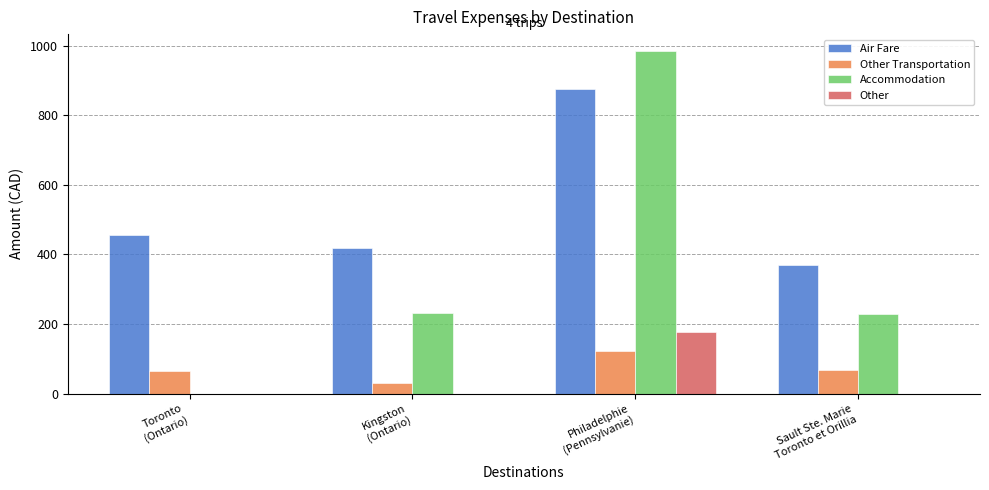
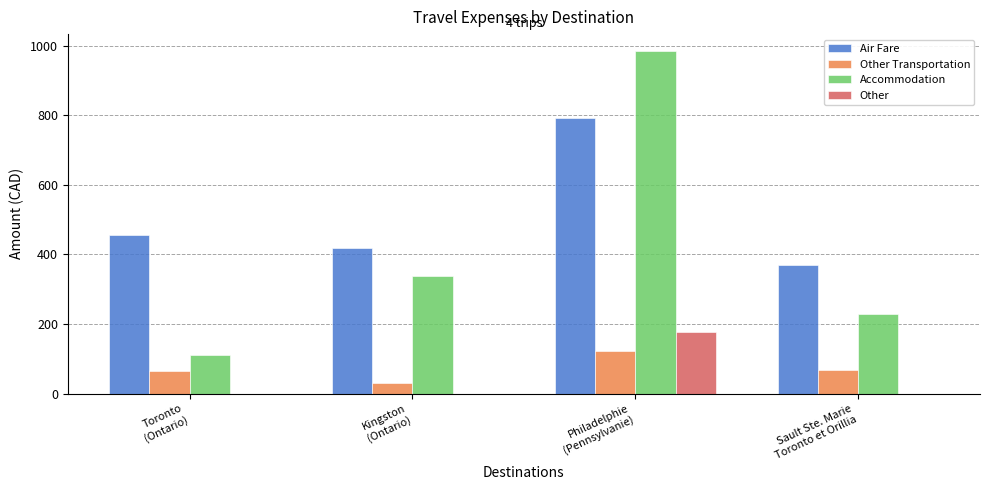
  {
    "Air Fare": {
      "Toronto (Ontario)": 460,
      "Kingston (Ontario)": 420,
-     "Philadelphie (Pennsylvanie)": 870,
+     "Philadelphie (Pennsylvanie)": 790,
      "Sault Ste. Marie Toronto et Orillia": 370
    },
    "Accommodation": {
-     "Toronto (Ontario)": 0,
-     "Kingston (Ontario)": 230,
+     "Toronto (Ontario)": 110,
+     "Kingston (Ontario)": 340,
      "Philadelphie (Pennsylvanie)": 980,
      "Sault Ste. Marie Toronto et Orillia": 230
    }
  }
